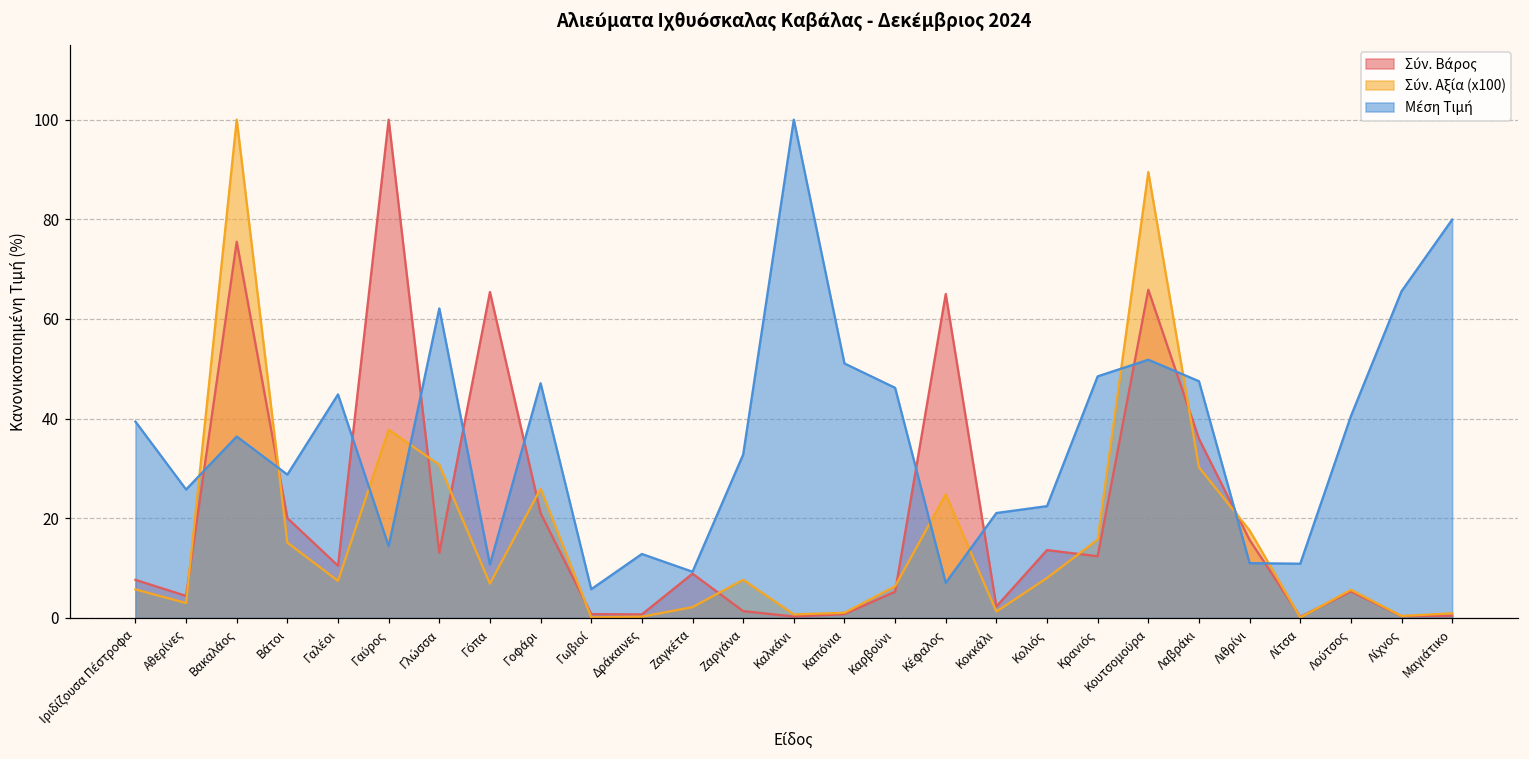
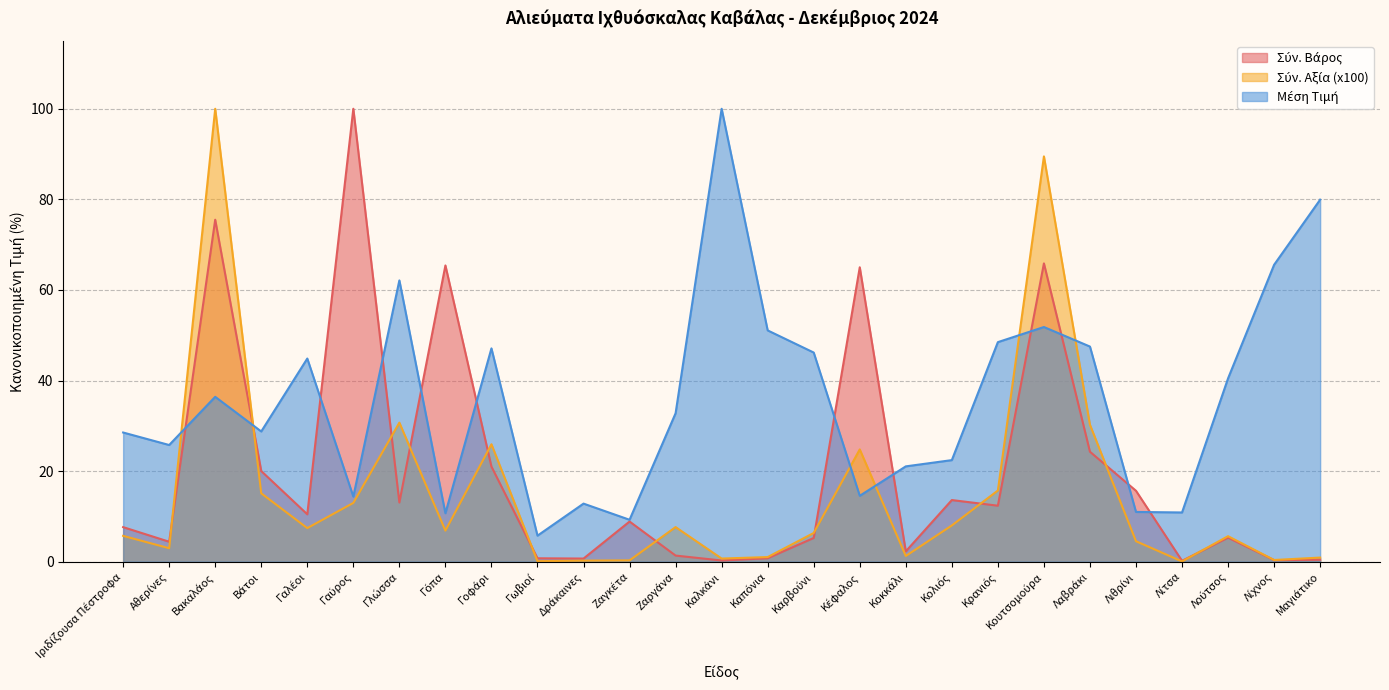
  {
    "Σύν. Βάρος": {
      "Ιριδίζουσα Πέστροφα": 8,
      "Αθερίνες": 4,
      "Βακαλάος": 76,
      "Βάτοι": 20,
      "Γαλέοι": 10,
      "Γαύρος": 100,
      "Γλώσσα": 13,
      "Γόπα": 65,
      "Γοφάρι": 21,
      "Γωβιοί": 1,
      "Ζαργάνα": 1,
      "Καρβούνι": 5,
      "Κέφαλος": 65,
      "Κοκκάλι": 2,
      "Κολιός": 14,
      "Κρανιός": 12,
      "Κουτσομούρα": 66,
-     "Λαβράκι": 36,
+     "Λαβράκι": 24,
      "Λιθρίνι": 16
    },
    "Σύν. Αξία (x100)": {
      "Ιριδίζουσα Πέστροφα": 6,
      "Αθερίνες": 3,
      "Βακαλάος": 100,
      "Βάτοι": 15,
      "Γαλέοι": 7,
-     "Γαύρος": 38,
+     "Γαύρος": 13,
      "Γλώσσα": 31,
      "Γόπα": 7,
      "Γοφάρι": 26,
      "Γωβιοί": 0,
-     "Ζαγκέτα": 2,
+     "Ζαγκέτα": 0,
      "Ζαργάνα": 8,
      "Καρβούνι": 6,
      "Κέφαλος": 25,
      "Κοκκάλι": 1,
      "Κολιός": 8,
      "Κρανιός": 16,
      "Κουτσομούρα": 89,
      "Λαβράκι": 30,
-     "Λιθρίνι": 18
+     "Λιθρίνι": 5
    },
    "Μέση Τιμή": {
-     "Ιριδίζουσα Πέστροφα": 39,
+     "Ιριδίζουσα Πέστροφα": 29,
      "Αθερίνες": 26,
      "Βακαλάος": 36,
      "Βάτοι": 29,
      "Γαλέοι": 45,
      "Γαύρος": 14,
      "Γλώσσα": 62,
      "Γόπα": 11,
      "Γοφάρι": 47,
      "Γωβιοί": 6,
      "Δράκαινες": 13,
      "Ζαργάνα": 33,
      "Καλκάνι": 100,
      "Καπόνια": 51,
      "Καρβούνι": 46,
-     "Κέφαλος": 7,
+     "Κέφαλος": 15,
      "Κοκκάλι": 21,
      "Κολιός": 22,
      "Κρανιός": 48,
      "Κουτσομούρα": 52,
      "Λαβράκι": 47,
      "Λιθρίνι": 11,
      "Λίτσα": 11,
      "Λούτσος": 40,
      "Λίχνος": 66,
      "Μαγιάτικο": 80
    }
  }
